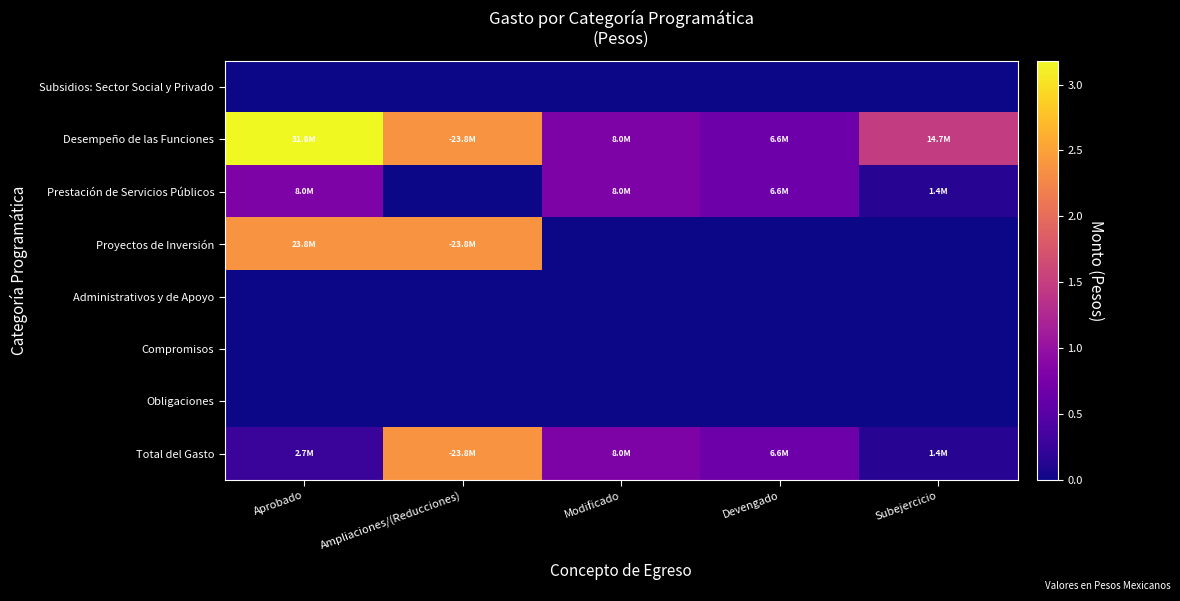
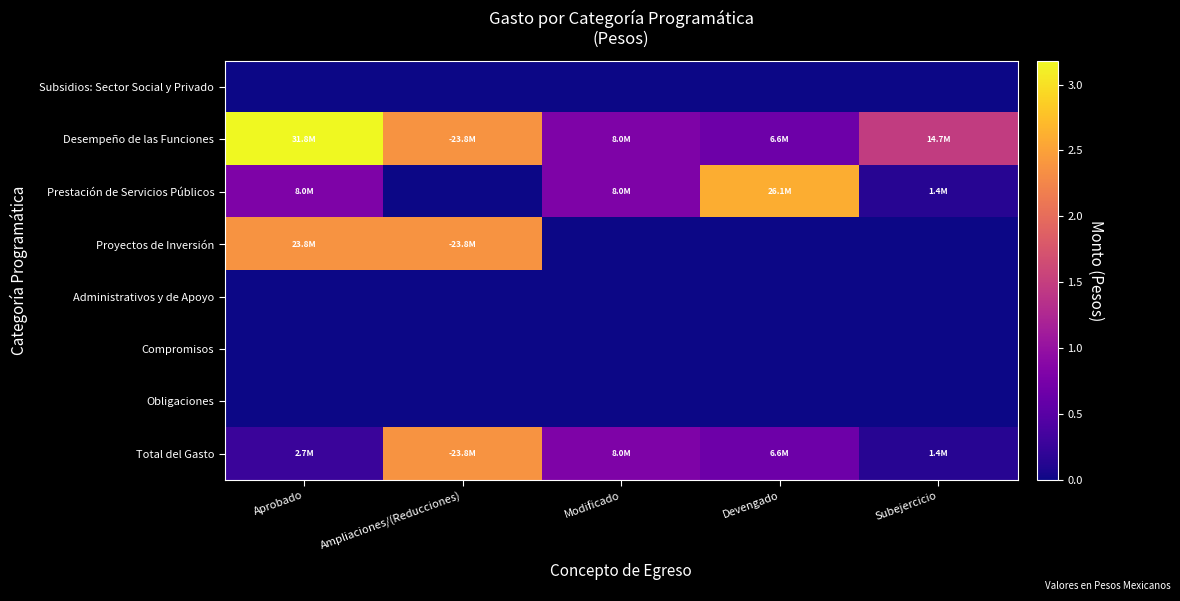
  {
    "Desempeño de las Funciones": {
      "Aprobado": "31.8M",
      "Ampliaciones/(Reducciones)": "-23.8M",
      "Modificado": "8.0M",
      "Devengado": "6.6M",
      "Subejercicio": "14.7M"
    },
    "Prestación de Servicios Públicos": {
      "Aprobado": "8.0M",
      "Modificado": "8.0M",
-     "Devengado": "6.6M",
+     "Devengado": "26.1M",
      "Subejercicio": "1.4M"
    },
    "Proyectos de Inversión": {
      "Aprobado": "23.8M",
      "Ampliaciones/(Reducciones)": "-23.8M"
    },
    "Total del Gasto": {
      "Aprobado": "2.7M",
      "Ampliaciones/(Reducciones)": "-23.8M",
      "Modificado": "8.0M",
      "Devengado": "6.6M",
      "Subejercicio": "1.4M"
    }
  }
